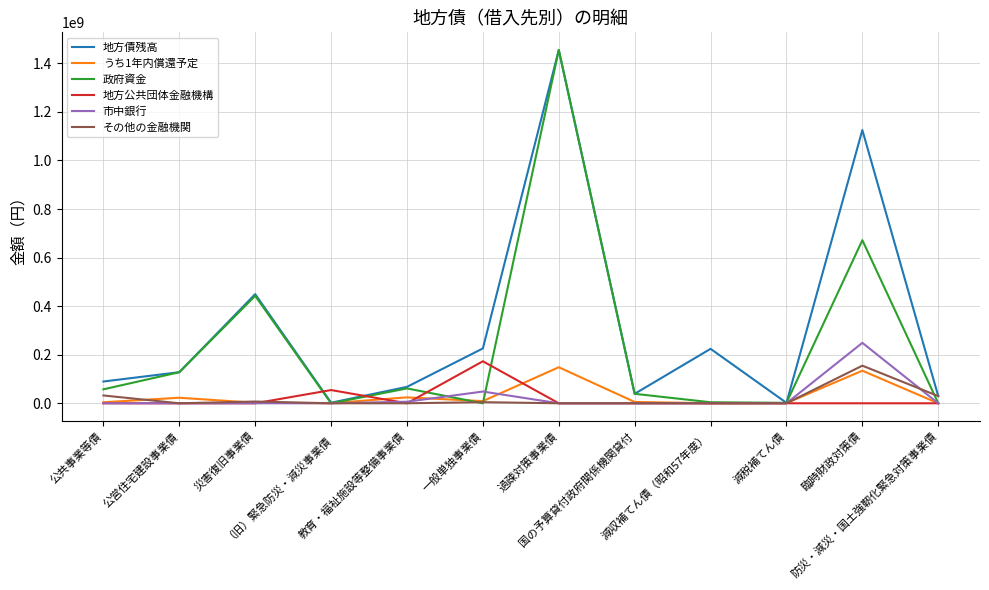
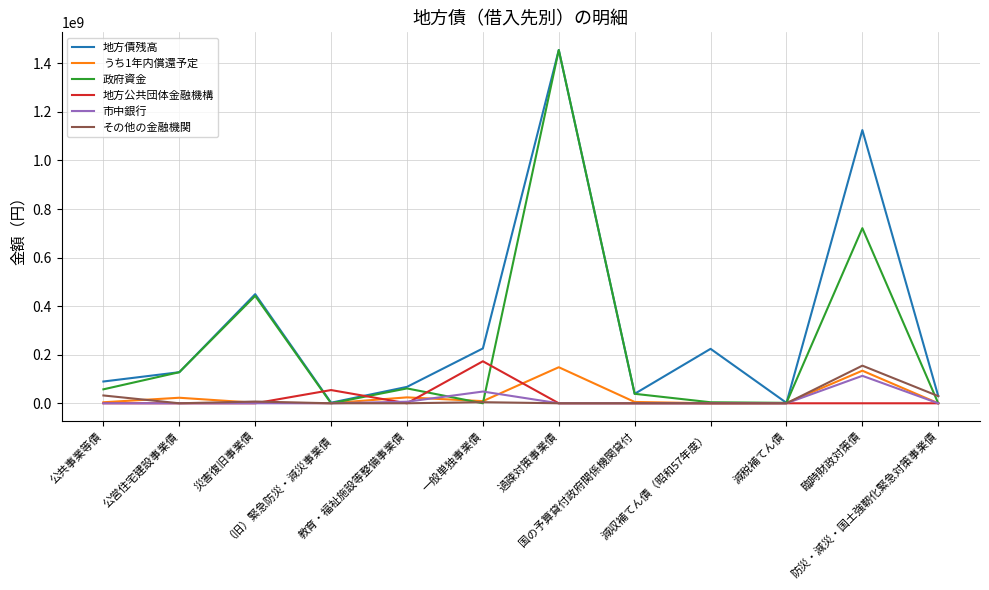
  {
    "地方債残高": {
      "公共事業等債": 90000000,
      "一般単独事業債": 230000000,
      "減収補てん債（昭和57年度）": 220000000,
      "臨時財政対策債": 1130000000
    },
    "うち1年内償還予定": {
      "公営住宅建設事業債": 20000000,
      "教育・福祉施設等整備事業債": 20000000,
      "過疎対策事業債": 150000000,
      "臨時財政対策債": 130000000
    },
    "政府資金": {
      "公共事業等債": 60000000,
-     "臨時財政対策債": 670000000
+     "臨時財政対策債": 720000000
    },
    "地方公共団体金融機構": {
      "（旧）緊急防災・減災事業債": 50000000,
      "一般単独事業債": 170000000,
      "臨時財政対策債": 0
    },
    "市中銀行": {
      "一般単独事業債": 50000000,
-     "臨時財政対策債": 250000000
+     "臨時財政対策債": 110000000
    },
    "その他の金融機関": {
      "公共事業等債": 30000000,
      "臨時財政対策債": 150000000
    }
  }
